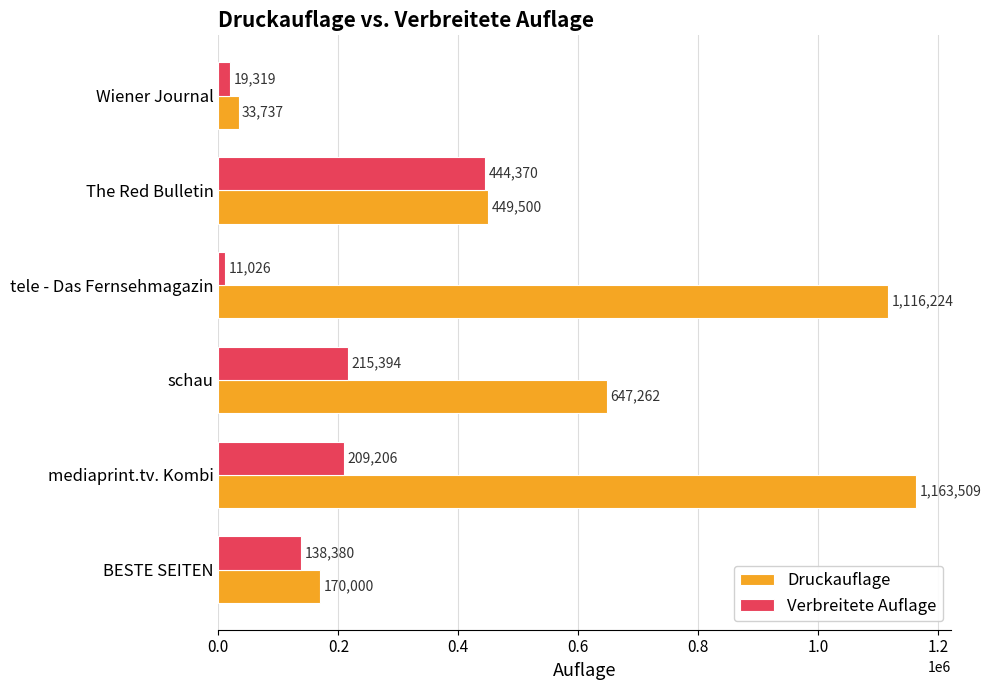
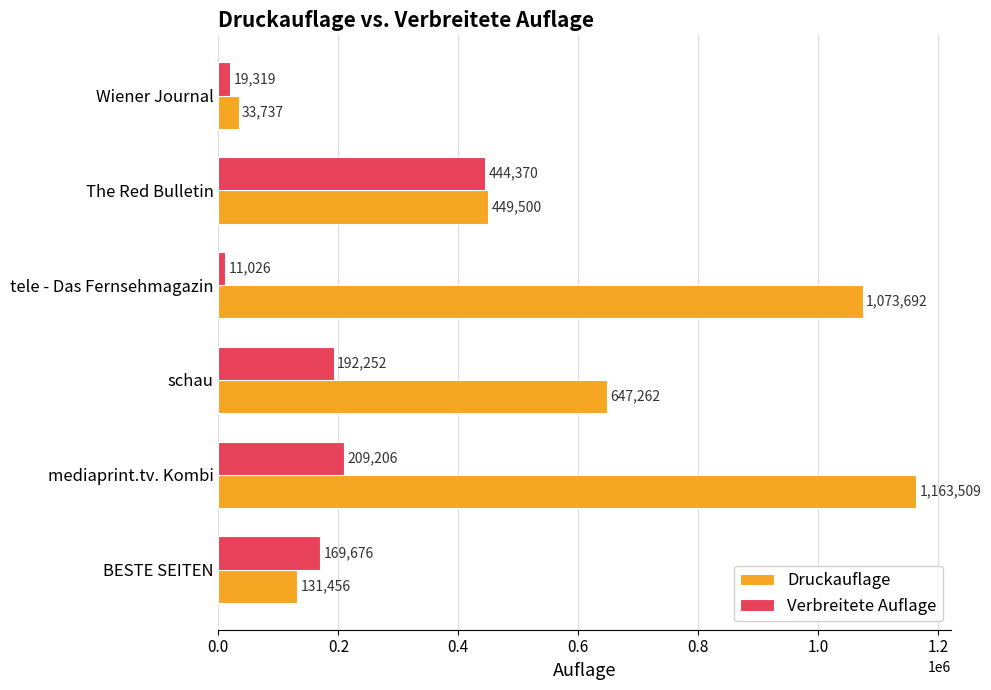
  {
    "Druckauflage": {
      "Wiener Journal": "33,737",
      "The Red Bulletin": "449,500",
-     "tele - Das Fernsehmagazin": "1,116,224",
+     "tele - Das Fernsehmagazin": "1,073,692",
      "schau": "647,262",
      "mediaprint.tv. Kombi": "1,163,509",
-     "BESTE SEITEN": "170,000"
+     "BESTE SEITEN": "131,456"
    },
    "Verbreitete Auflage": {
      "Wiener Journal": "19,319",
      "The Red Bulletin": "444,370",
      "tele - Das Fernsehmagazin": "11,026",
-     "schau": "215,394",
+     "schau": "192,252",
      "mediaprint.tv. Kombi": "209,206",
-     "BESTE SEITEN": "138,380"
+     "BESTE SEITEN": "169,676"
    }
  }
